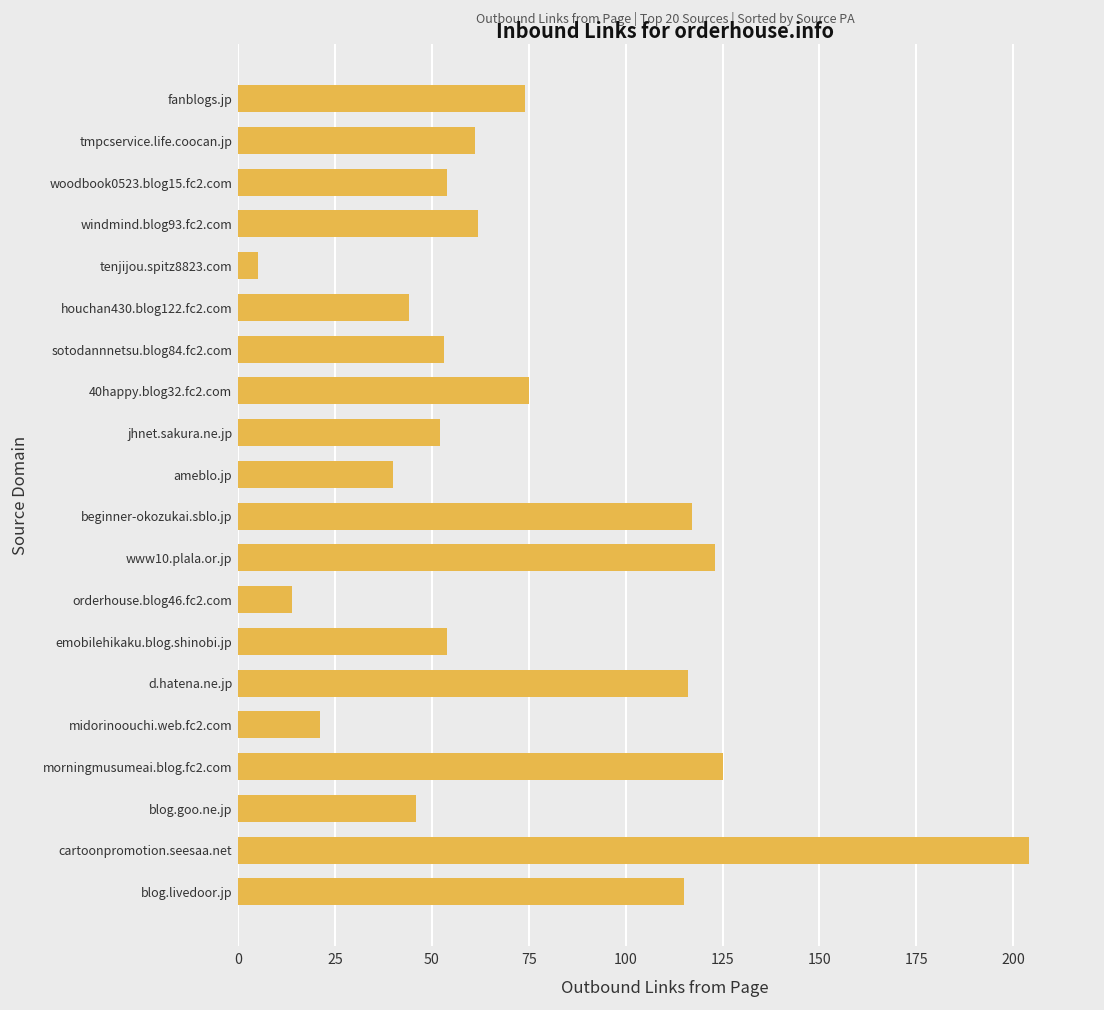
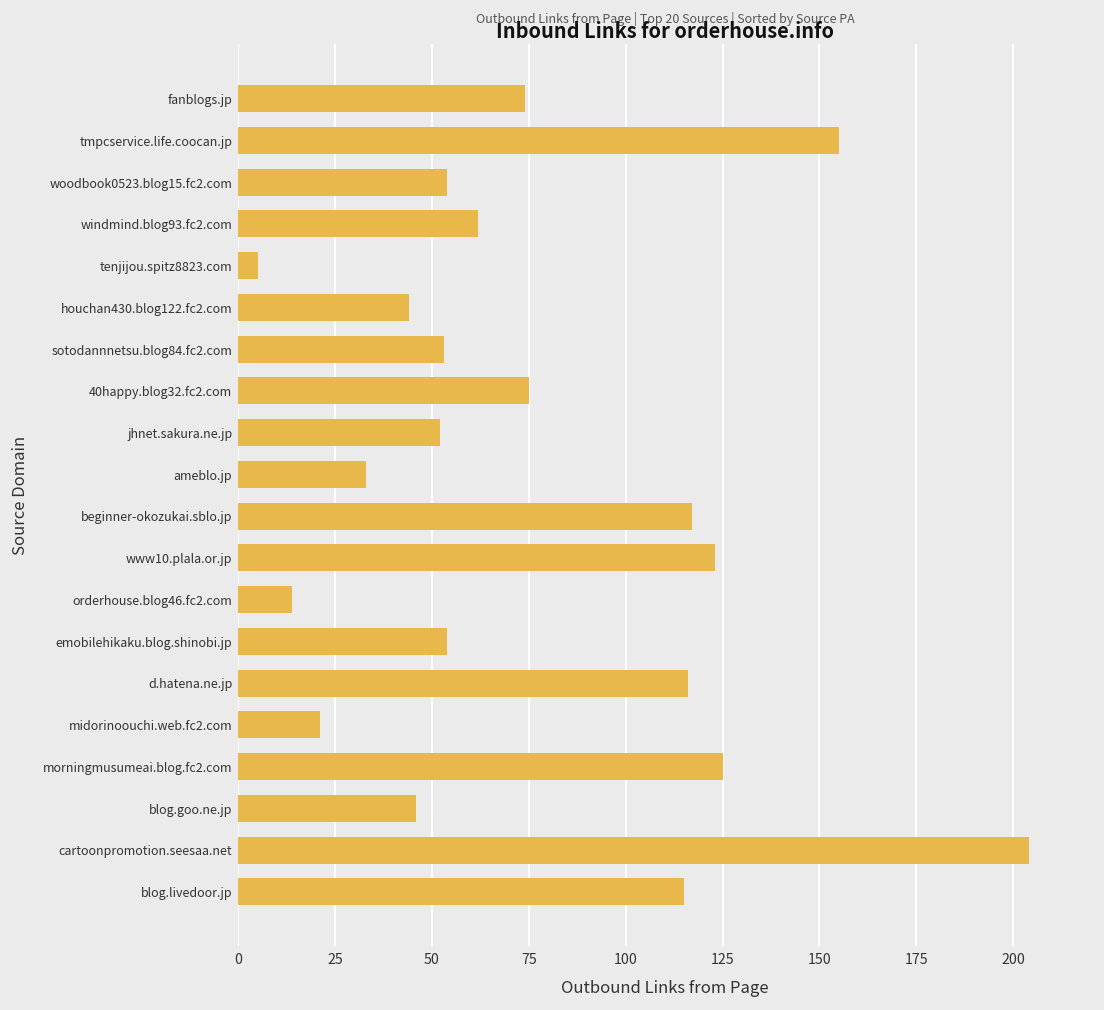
  {
    "fanblogs.jp": 74,
-   "tmpcservice.life.coocan.jp": 61,
+   "tmpcservice.life.coocan.jp": 155,
    "woodbook0523.blog15.fc2.com": 54,
    "windmind.blog93.fc2.com": 62,
    "tenjijou.spitz8823.com": 5,
    "houchan430.blog122.fc2.com": 44,
    "sotodannnetsu.blog84.fc2.com": 53,
    "40happy.blog32.fc2.com": 75,
    "jhnet.sakura.ne.jp": 52,
-   "ameblo.jp": 40,
+   "ameblo.jp": 33,
    "beginner-okozukai.sblo.jp": 117,
    "www10.plala.or.jp": 123,
    "orderhouse.blog46.fc2.com": 14,
    "emobilehikaku.blog.shinobi.jp": 54,
    "d.hatena.ne.jp": 116,
    "midorinoouchi.web.fc2.com": 21,
    "morningmusumeai.blog.fc2.com": 125,
    "blog.goo.ne.jp": 46,
    "cartoonpromotion.seesaa.net": 204,
    "blog.livedoor.jp": 115
  }
